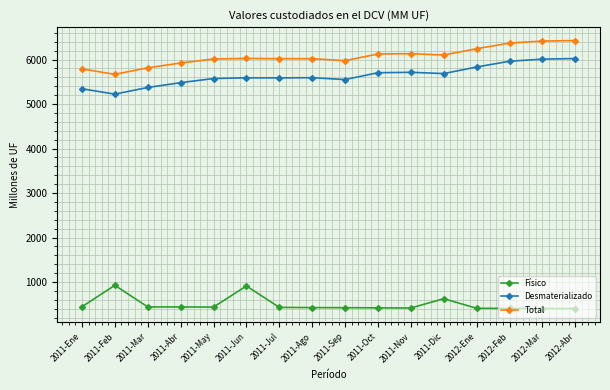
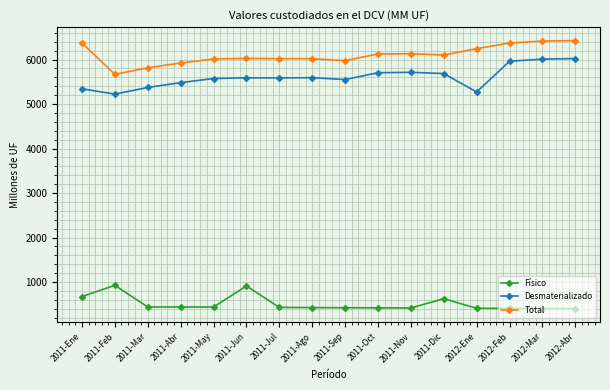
  {
    "Físico": {
-     "2011-Ene": 400,
+     "2011-Ene": 700,
      "2011-Feb": 900,
      "2011-Mar": 400,
      "2011-Abr": 400,
      "2011-May": 400,
      "2011-Jun": 900,
      "2011-Jul": 400,
      "2011-Ago": 400,
      "2011-Sep": 400,
      "2011-Oct": 400,
      "2011-Nov": 400,
      "2011-Dic": 600,
      "2012-Ene": 400
    },
    "Desmaterializado": {
      "2011-Ene": 5300,
      "2011-Feb": 5200,
      "2011-Mar": 5400,
      "2011-Abr": 5500,
      "2011-May": 5600,
      "2011-Jun": 5600,
      "2011-Jul": 5600,
      "2011-Ago": 5600,
      "2011-Sep": 5600,
      "2011-Oct": 5700,
      "2011-Nov": 5700,
      "2011-Dic": 5700,
-     "2012-Ene": 5800,
+     "2012-Ene": 5300,
      "2012-Feb": 6000,
      "2012-Mar": 6000,
      "2012-Abr": 6000
    },
    "Total": {
-     "2011-Ene": 5800,
+     "2011-Ene": 6400,
      "2011-Feb": 5700,
      "2011-Mar": 5800,
      "2011-Abr": 5900,
      "2011-May": 6000,
      "2011-Jun": 6000,
      "2011-Jul": 6000,
      "2011-Ago": 6000,
      "2011-Sep": 6000,
      "2011-Oct": 6100,
      "2011-Nov": 6100,
      "2011-Dic": 6100,
      "2012-Ene": 6200,
      "2012-Feb": 6400,
      "2012-Mar": 6400,
      "2012-Abr": 6400
    }
  }
